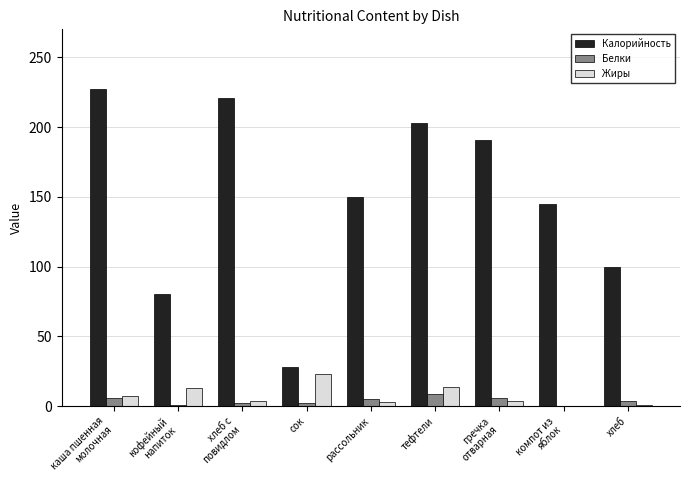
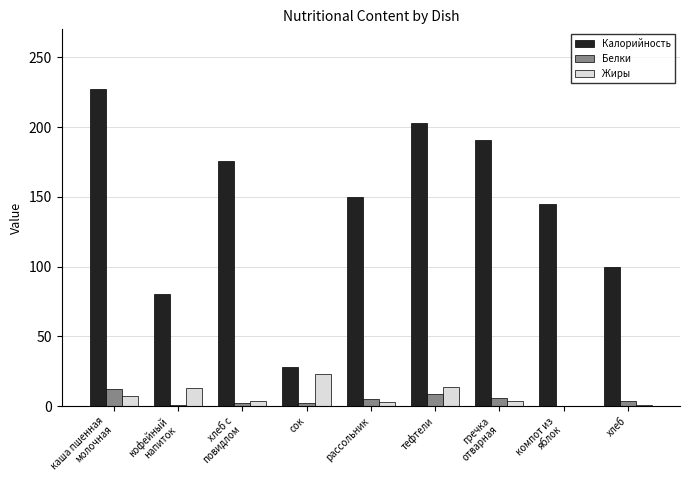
  {
    "Калорийность": {
      "каша пшенная молочная": 227,
      "кофейный напиток": 80,
-     "хлеб с повидлом": 221,
+     "хлеб с повидлом": 176,
      "сок": 28,
      "рассольник": 150,
      "тефтели": 203,
      "гречка отварная": 191,
      "компот из яблок": 145,
      "хлеб": 100
    },
    "Белки": {
-     "каша пшенная молочная": 6,
+     "каша пшенная молочная": 12,
      "хлеб с повидлом": 2,
      "сок": 2,
      "рассольник": 5,
      "тефтели": 9,
      "гречка отварная": 6,
      "компот из яблок": 0,
      "хлеб": 4
    },
    "Жиры": {
      "каша пшенная молочная": 7,
      "кофейный напиток": 13,
      "хлеб с повидлом": 4,
      "сок": 23,
      "рассольник": 3,
      "тефтели": 14,
      "гречка отварная": 4,
      "компот из яблок": 0
    }
  }
